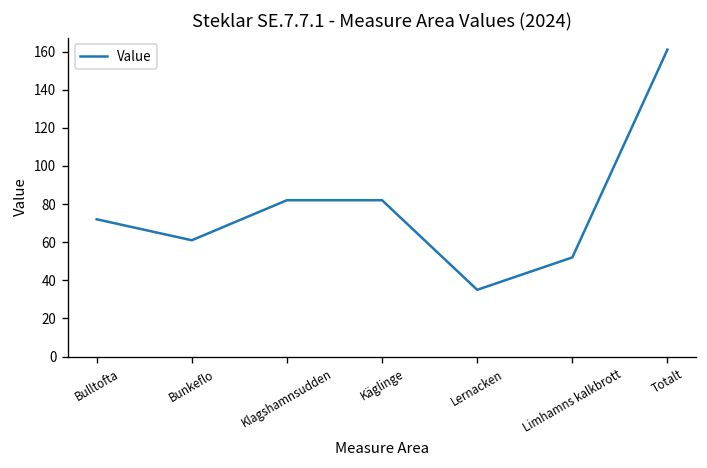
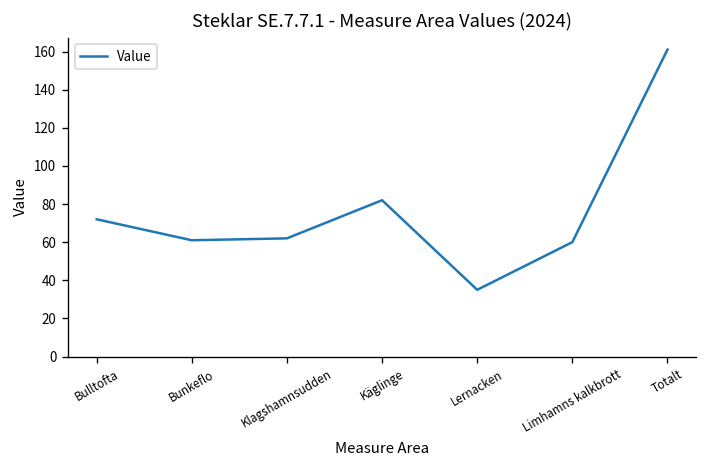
  {
    "Bulltofta": 72,
    "Bunkeflo": 61,
-   "Klagshamnsudden": 82,
+   "Klagshamnsudden": 62,
    "Käglinge": 82,
    "Lernacken": 35,
-   "Limhamns kalkbrott": 52,
+   "Limhamns kalkbrott": 60,
    "Totalt": 161
  }
